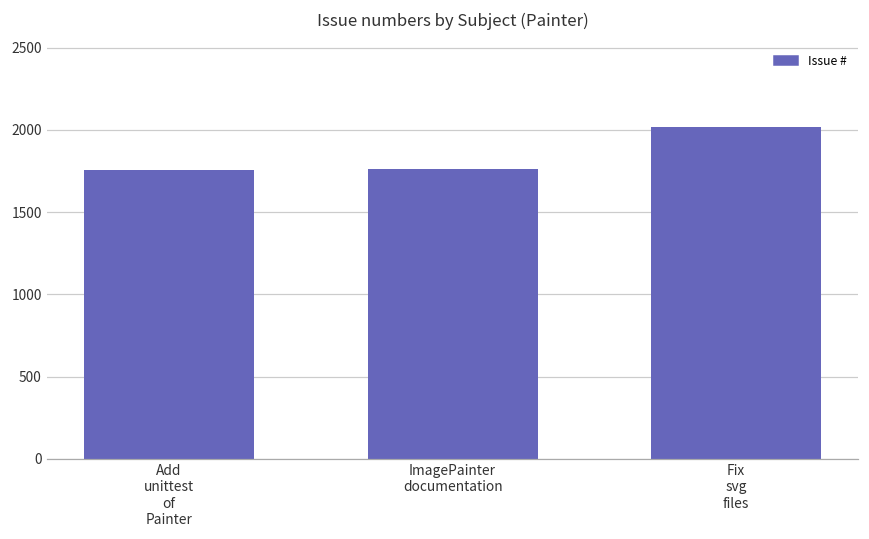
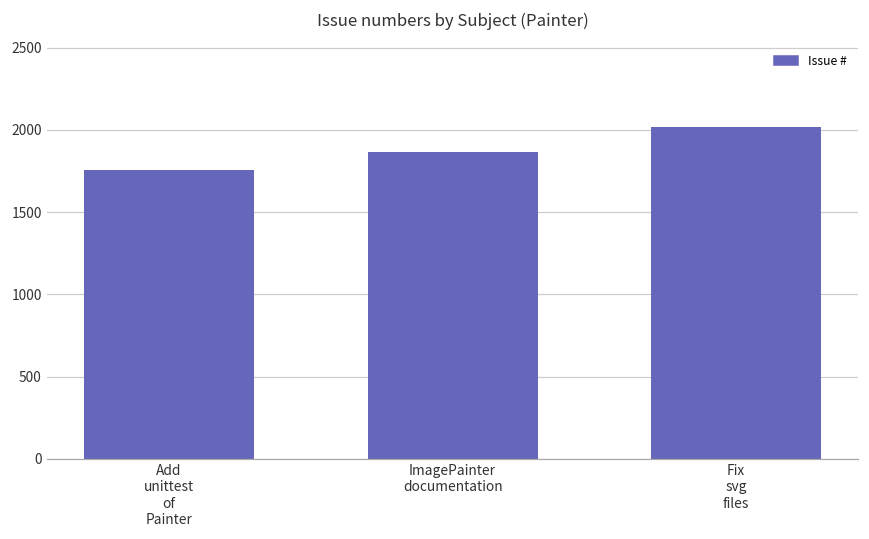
  {
    "Add unittest of Painter": 1760,
-   "ImagePainter documentation": 1760,
+   "ImagePainter documentation": 1860,
    "Fix svg files": 2020
  }
